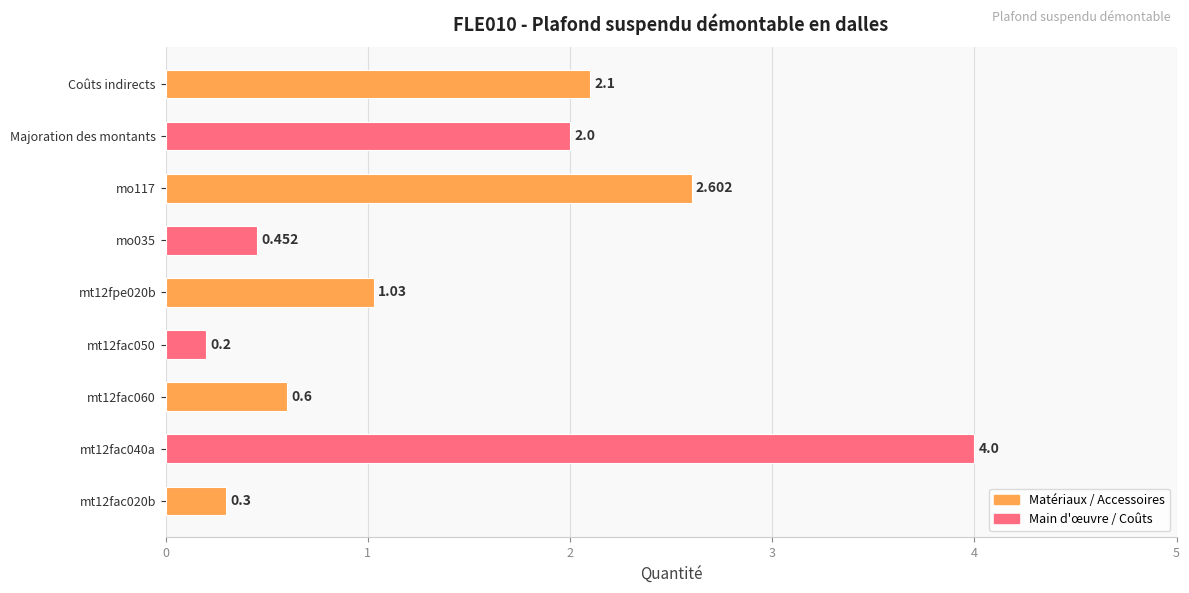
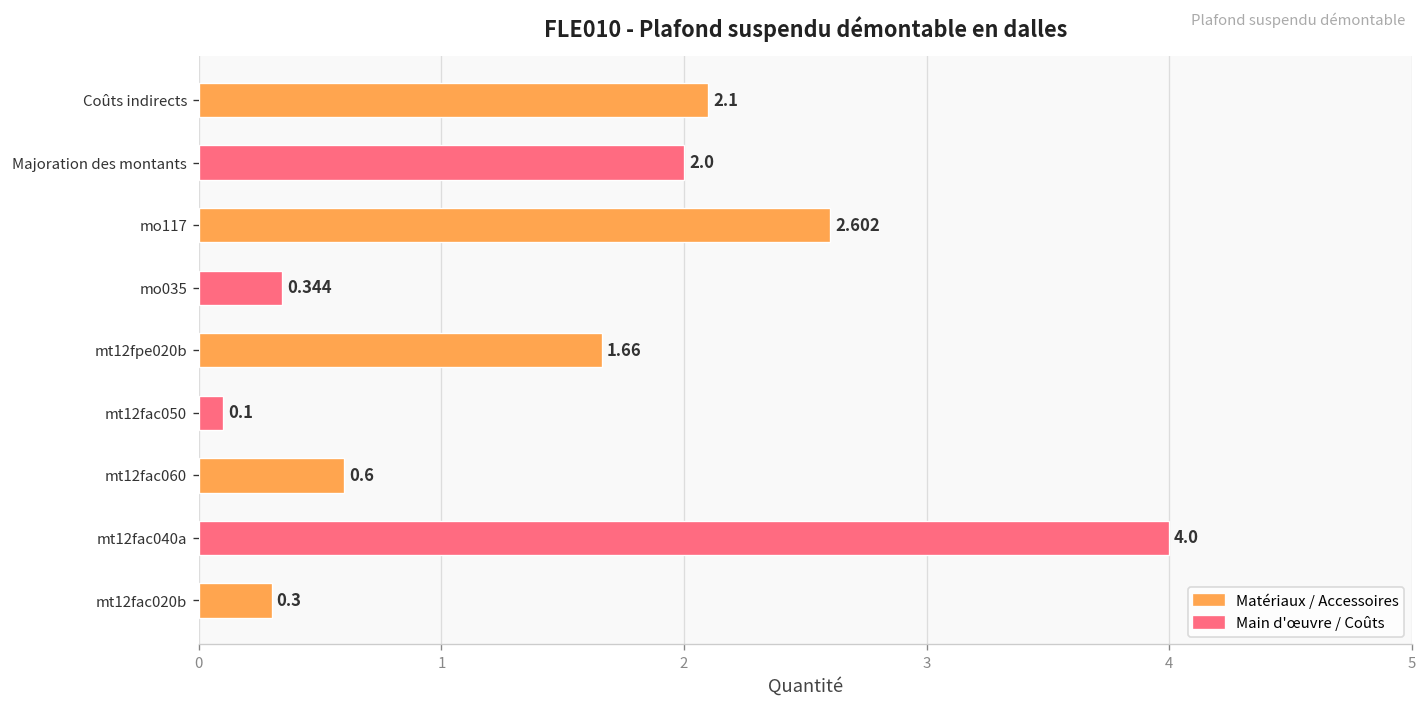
  {
    "Coûts indirects": 2.1,
    "Majoration des montants": 2.0,
    "mo117": 2.602,
-   "mo035": 0.452,
-   "mt12fpe020b": 1.03,
-   "mt12fac050": 0.2,
+   "mo035": 0.344,
+   "mt12fpe020b": 1.66,
+   "mt12fac050": 0.1,
    "mt12fac060": 0.6,
    "mt12fac040a": 4.0,
    "mt12fac020b": 0.3
  }
